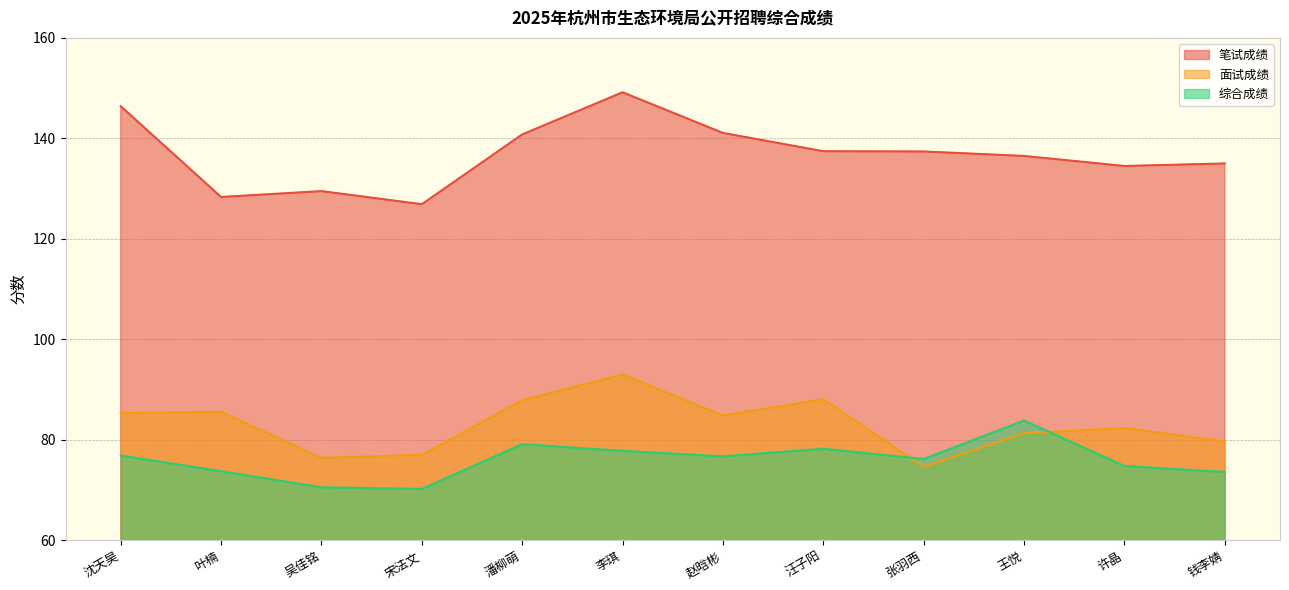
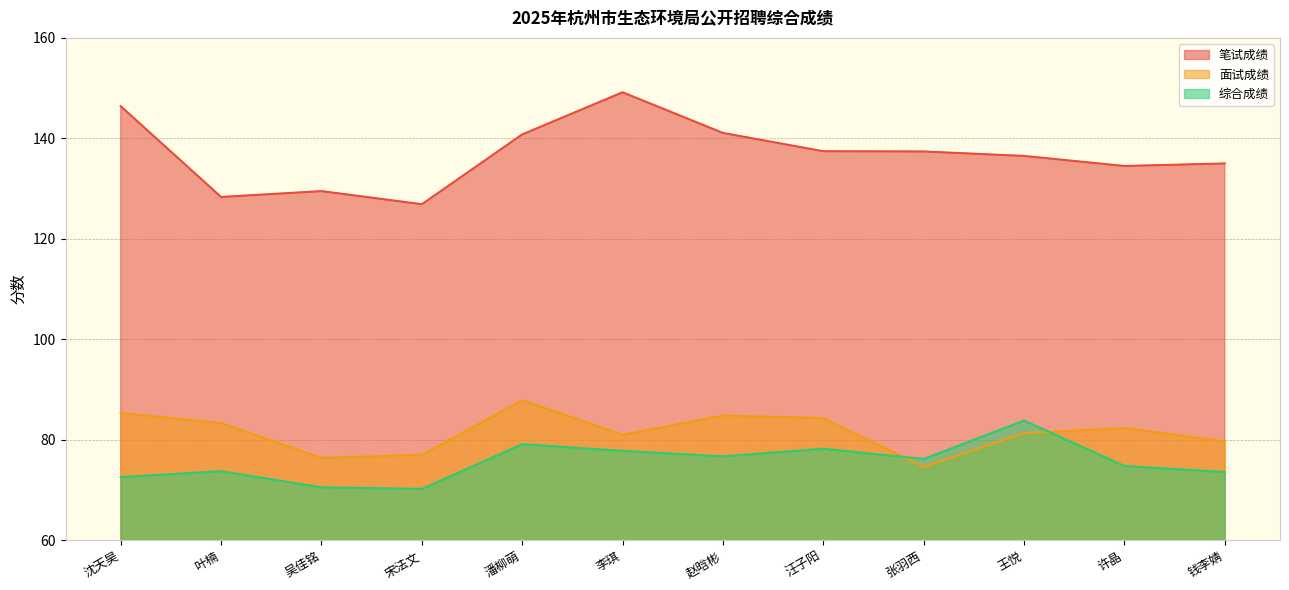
  {
    "笔试成绩": {
      "沈天昊": 146,
      "叶楠": 128,
      "吴佳铭": 130,
      "宋法文": 127,
      "潘柳萌": 141,
      "李琪": 149,
      "赵晗彬": 141,
      "汪子阳": 137,
      "张羽西": 137,
      "王悦": 137,
      "许晶": 135,
      "钱李婧": 135
    },
    "面试成绩": {
      "沈天昊": 85,
-     "叶楠": 86,
+     "叶楠": 83,
      "吴佳铭": 76,
      "宋法文": 77,
      "潘柳萌": 88,
-     "李琪": 93,
+     "李琪": 81,
      "赵晗彬": 85,
-     "汪子阳": 88,
+     "汪子阳": 84,
      "张羽西": 75,
      "王悦": 81,
      "许晶": 82,
      "钱李婧": 80
    },
    "综合成绩": {
-     "沈天昊": 77,
+     "沈天昊": 73,
      "叶楠": 74,
      "吴佳铭": 71,
      "宋法文": 70,
      "潘柳萌": 79,
      "李琪": 78,
      "赵晗彬": 77,
      "汪子阳": 78,
      "张羽西": 76,
      "王悦": 84,
      "许晶": 75,
      "钱李婧": 74
    }
  }
